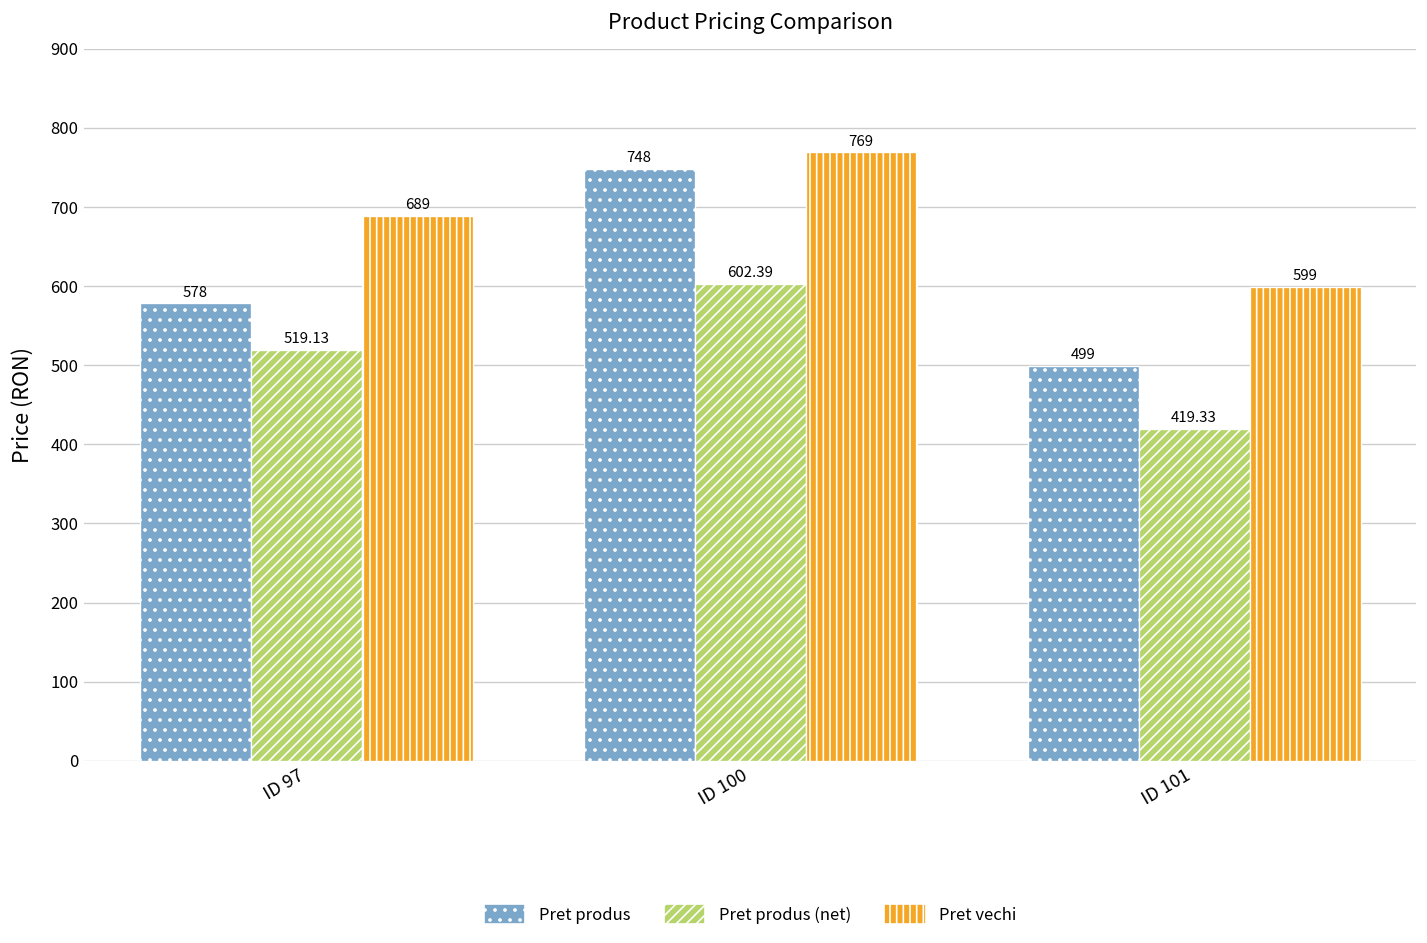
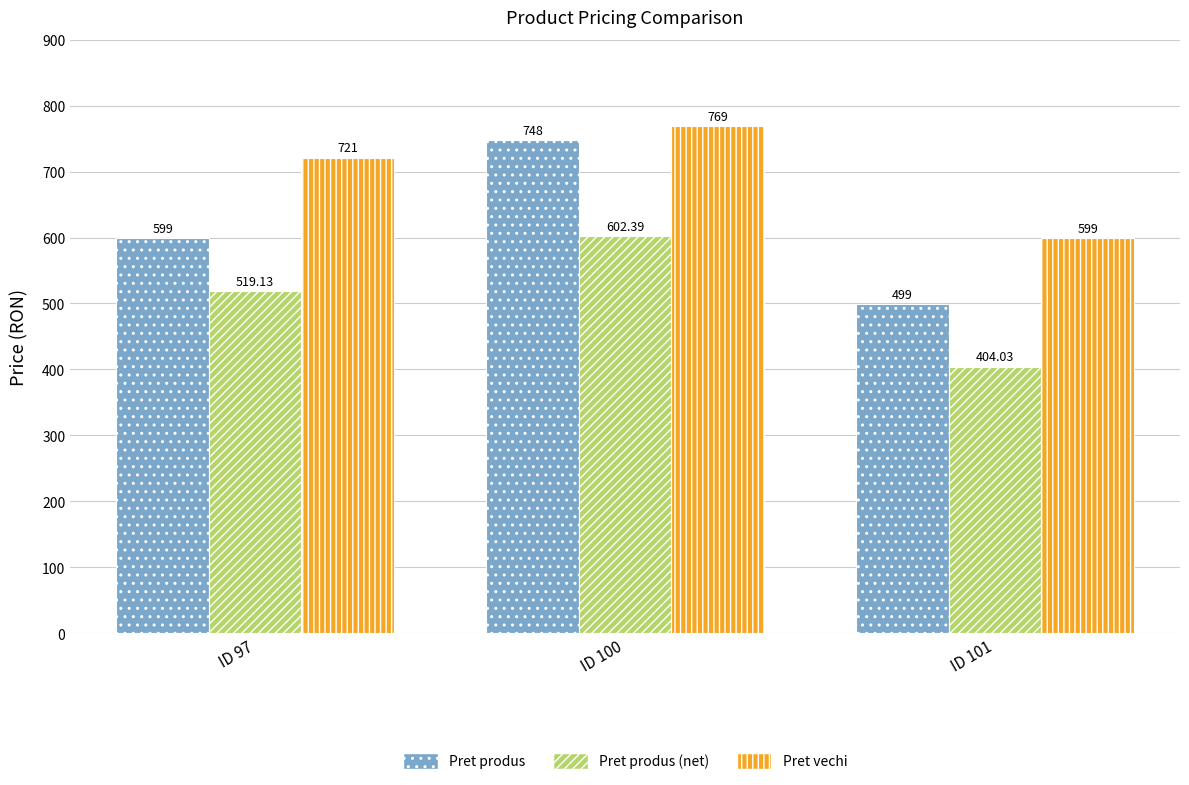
  {
    "Pret produs": {
-     "ID 97": 578,
+     "ID 97": 599,
      "ID 100": 748,
      "ID 101": 499
    },
    "Pret produs (net)": {
      "ID 97": 519.13,
      "ID 100": 602.39,
-     "ID 101": 419.33
+     "ID 101": 404.03
    },
    "Pret vechi": {
-     "ID 97": 689,
+     "ID 97": 721,
      "ID 100": 769,
      "ID 101": 599
    }
  }
